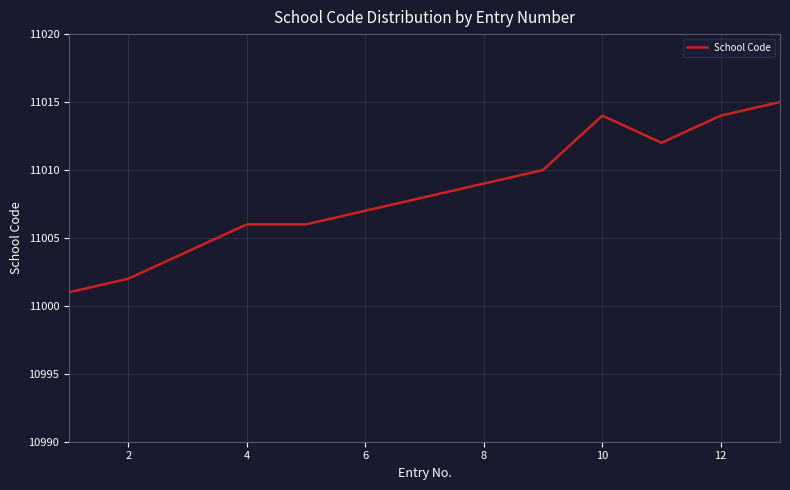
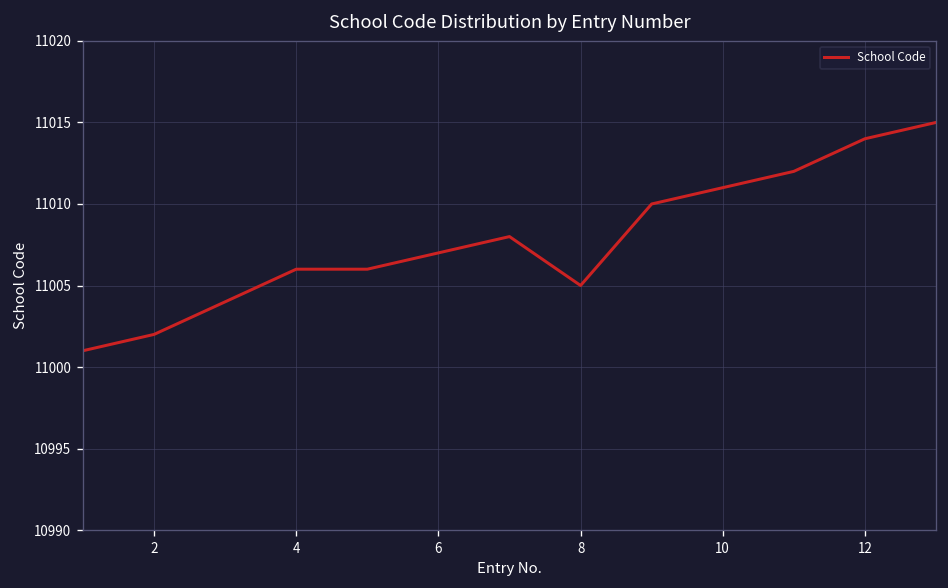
  {
    "2": 11002,
    "4": 11006,
    "6": 11007,
-   "8": 11009,
-   "10": 11014,
+   "8": 11005,
+   "10": 11011,
    "12": 11014
  }
